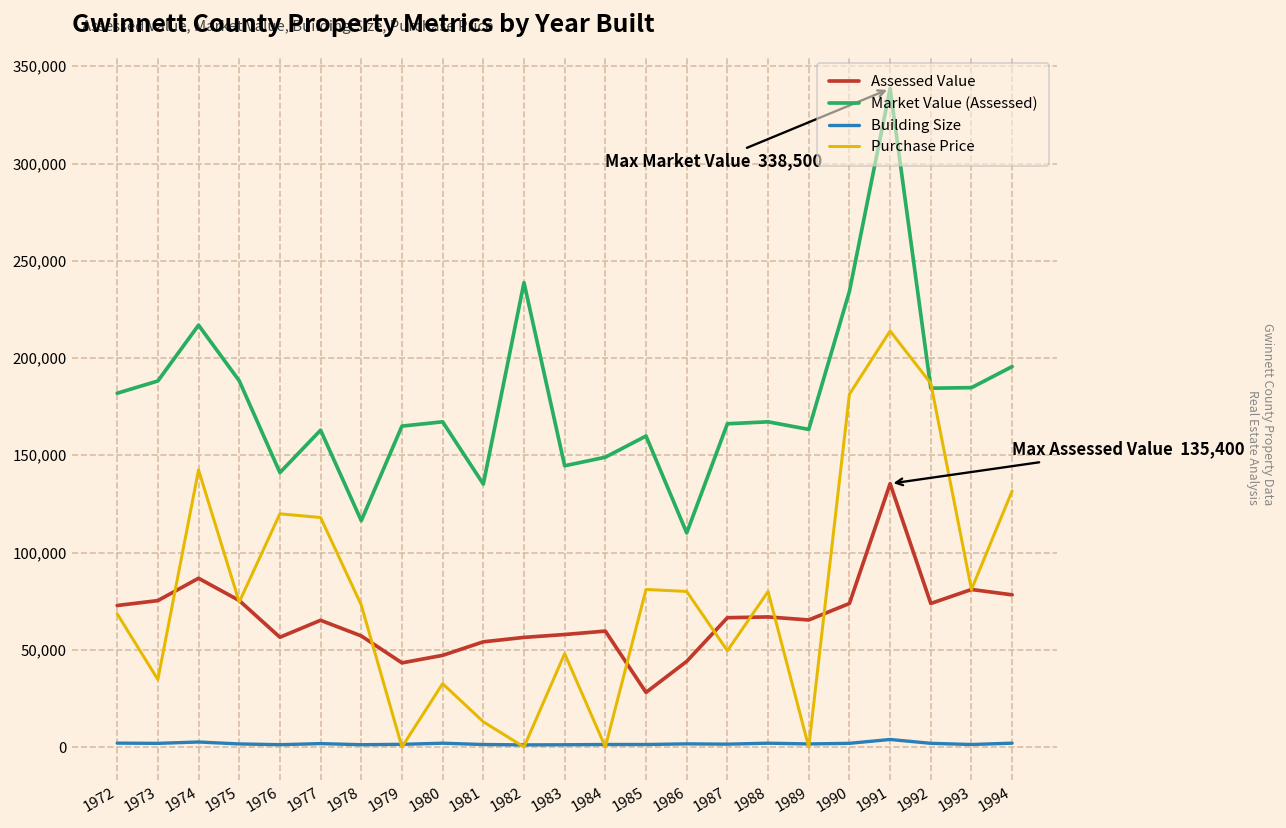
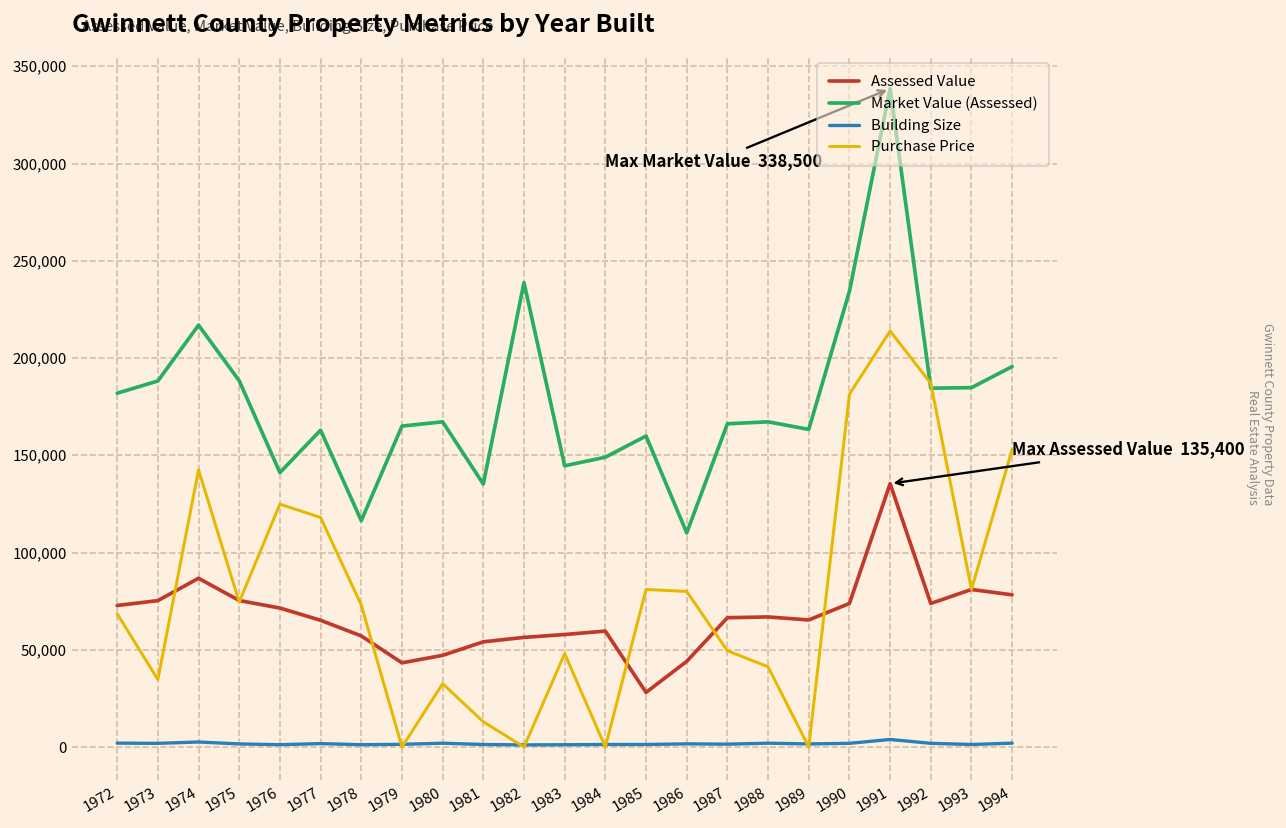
  {
    "Assessed Value": {
      "1972": "73,000",
      "1973": "75,000",
      "1974": "87,000",
-     "1976": "56,000",
+     "1976": "71,000",
      "1977": "65,000",
      "1978": "57,000",
      "1979": "43,000",
      "1980": "47,000",
      "1981": "54,000",
      "1982": "56,000",
      "1983": "58,000",
      "1984": "60,000",
      "1985": "28,000",
      "1986": "44,000",
      "1987": "66,000",
      "1988": "67,000",
      "1989": "65,000",
      "1990": "74,000",
      "1991": "135,000",
      "1992": "74,000",
      "1994": "78,000"
    },
    "Market Value (Assessed)": {
      "1972": "182,000",
      "1973": "188,000",
      "1974": "217,000",
      "1975": "188,000",
      "1976": "141,000",
      "1977": "163,000",
      "1978": "116,000",
      "1979": "165,000",
      "1980": "167,000",
      "1981": "135,000",
      "1982": "239,000",
      "1983": "145,000",
      "1984": "149,000",
      "1985": "160,000",
      "1986": "110,000",
      "1987": "166,000",
      "1988": "167,000",
      "1989": "163,000",
      "1990": "234,000",
      "1992": "185,000",
      "1993": "185,000",
      "1994": "196,000"
    },
    "Building Size": {
      "1972": "2,000",
      "1973": "2,000",
      "1974": "3,000",
      "1975": "2,000",
      "1976": "1,000",
      "1977": "2,000",
      "1978": "1,000",
      "1980": "2,000",
      "1981": "1,000",
      "1983": "1,000",
      "1985": "1,000",
      "1986": "2,000",
      "1987": "1,000",
      "1988": "2,000",
      "1989": "2,000",
      "1990": "2,000",
      "1991": "4,000",
      "1992": "2,000",
      "1993": "1,000",
      "1994": "2,000"
    },
    "Purchase Price": {
      "1972": "69,000",
      "1973": "35,000",
      "1974": "143,000",
-     "1976": "120,000",
+     "1976": "125,000",
      "1977": "118,000",
      "1978": "73,000",
      "1980": "33,000",
      "1981": "13,000",
      "1983": "48,000",
      "1985": "81,000",
      "1986": "80,000",
      "1987": "50,000",
-     "1988": "80,000",
+     "1988": "41,000",
      "1989": "0",
      "1990": "181,000",
      "1991": "214,000",
      "1992": "187,000",
-     "1994": "132,000"
+     "1994": "153,000"
    }
  }
